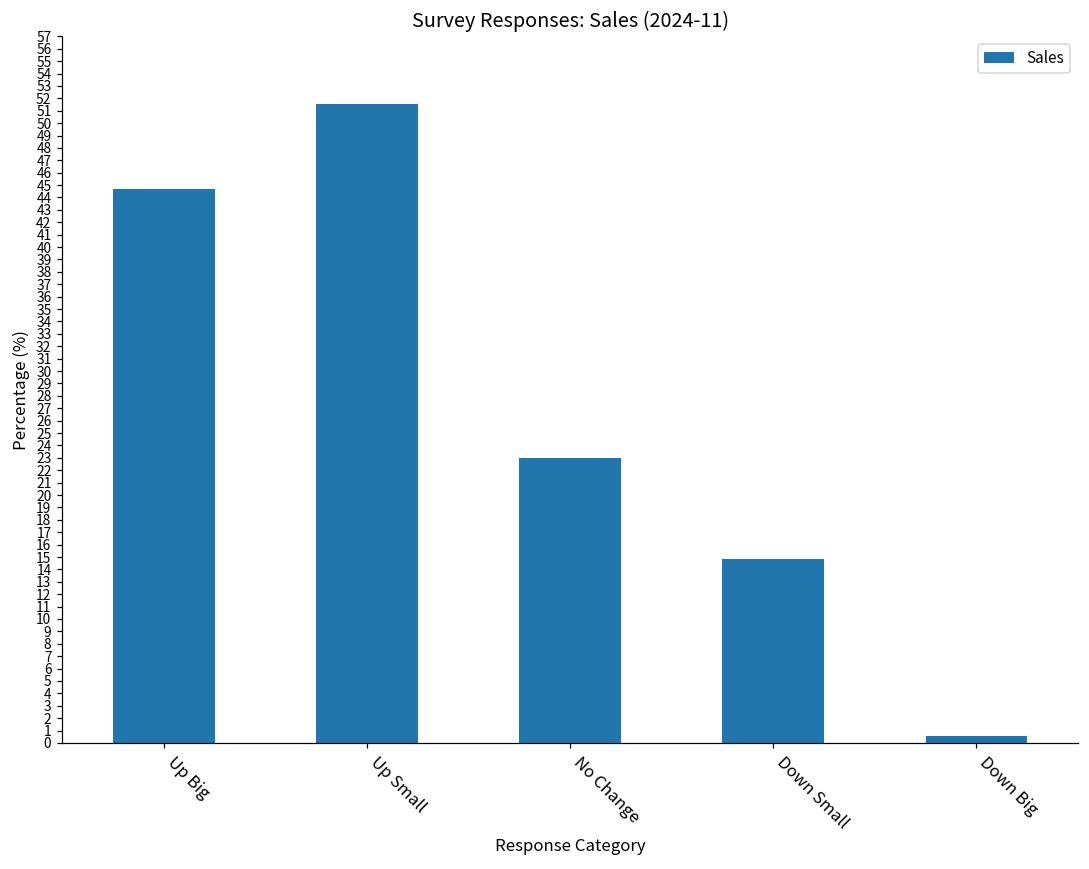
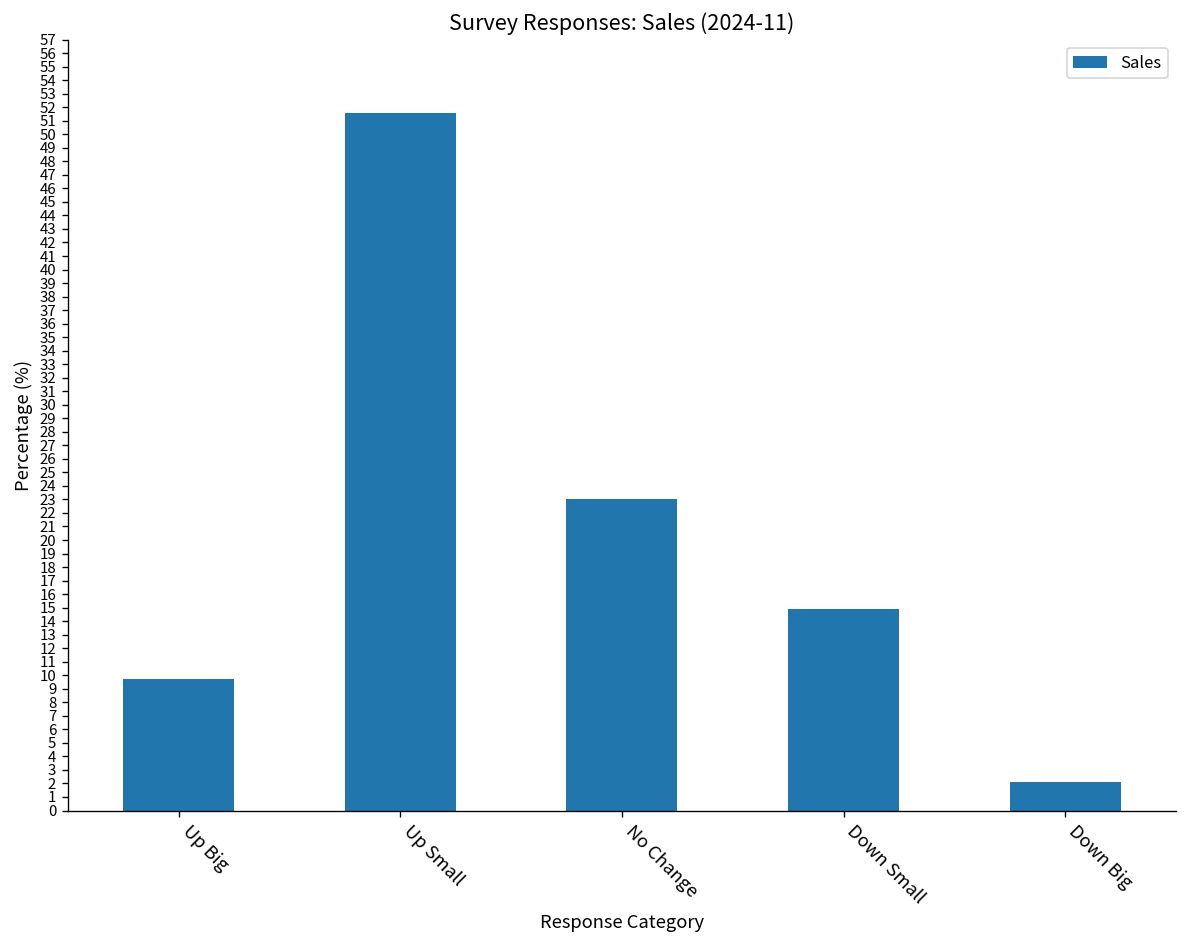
  {
-   "Up Big": 44.7,
+   "Up Big": 9.8,
    "Up Small": 51.6,
    "No Change": 23.0,
    "Down Small": 14.9,
-   "Down Big": 0.6
+   "Down Big": 2.1
  }
